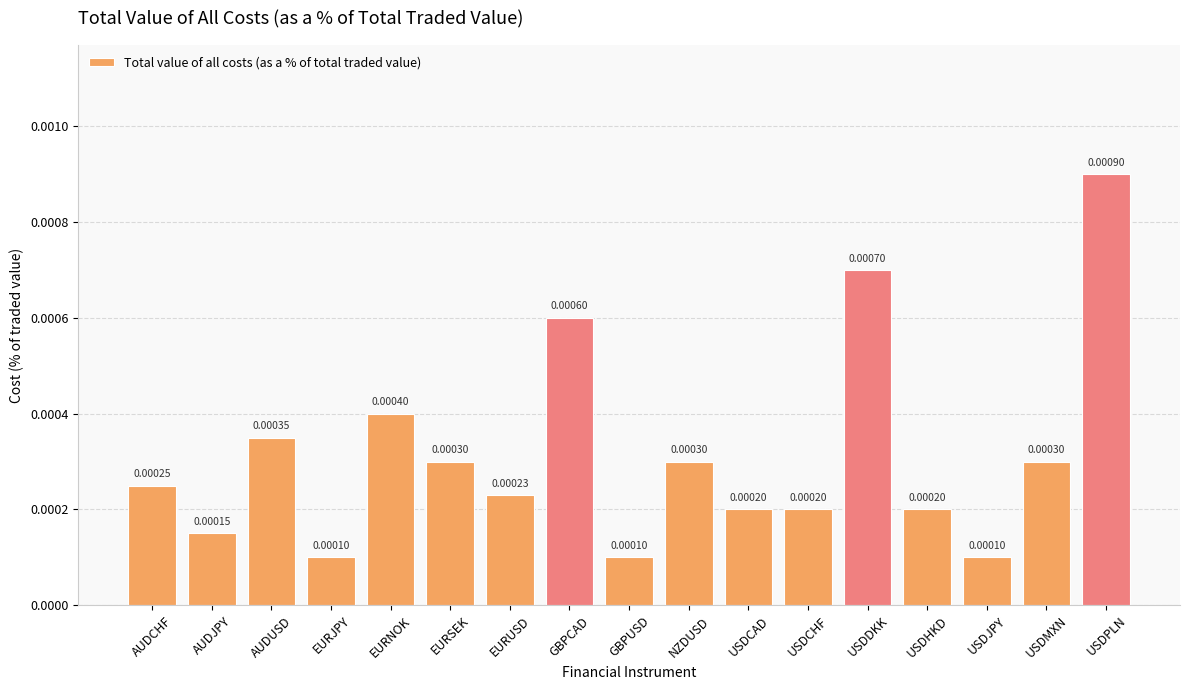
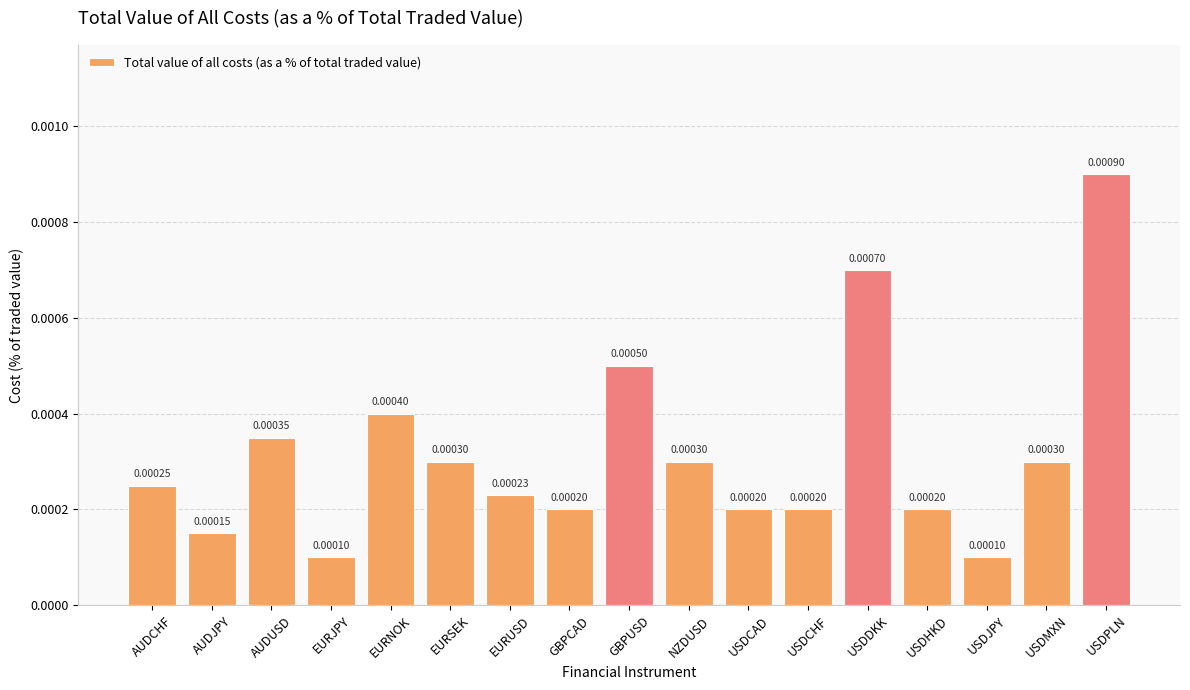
  {
    "AUDCHF": 0.00025,
    "AUDJPY": 0.00015,
    "AUDUSD": 0.00035,
    "EURJPY": 0.00010,
    "EURNOK": 0.00040,
    "EURSEK": 0.00030,
    "EURUSD": 0.00023,
-   "GBPCAD": 0.00060,
-   "GBPUSD": 0.00010,
+   "GBPCAD": 0.00020,
+   "GBPUSD": 0.00050,
    "NZDUSD": 0.00030,
    "USDCAD": 0.00020,
    "USDCHF": 0.00020,
    "USDDKK": 0.00070,
    "USDHKD": 0.00020,
    "USDJPY": 0.00010,
    "USDMXN": 0.00030,
    "USDPLN": 0.00090
  }
